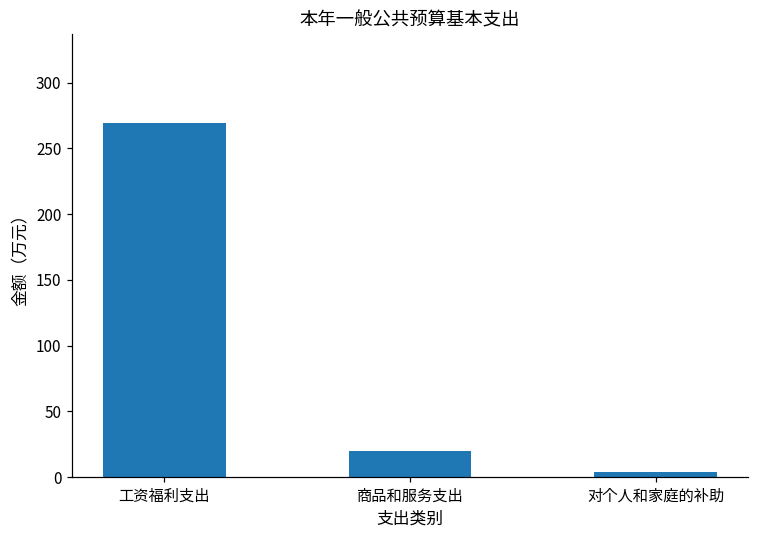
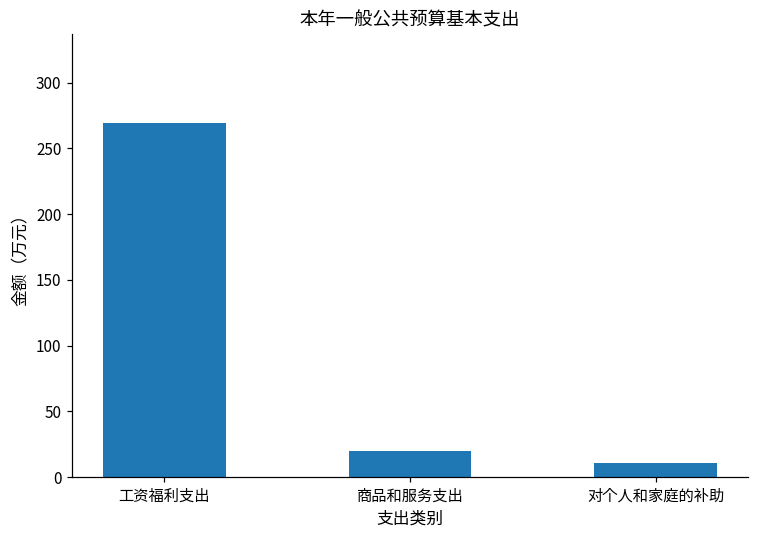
  {
    "工资福利支出": 269,
    "商品和服务支出": 20,
-   "对个人和家庭的补助": 4
+   "对个人和家庭的补助": 11
  }
